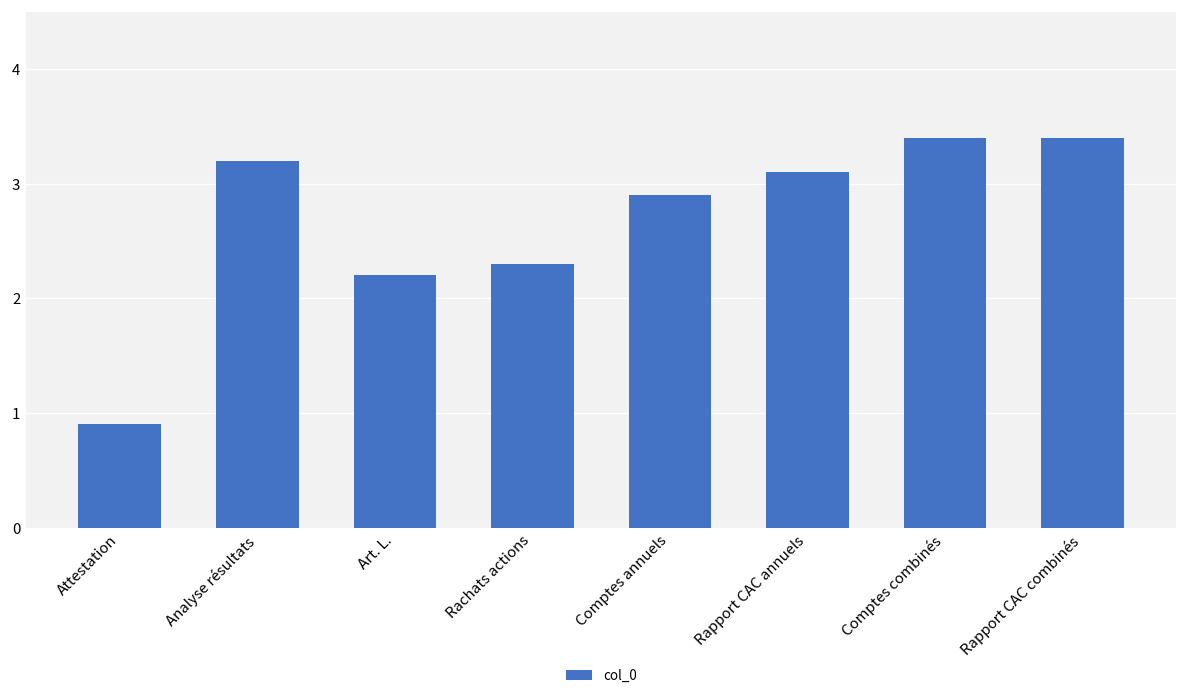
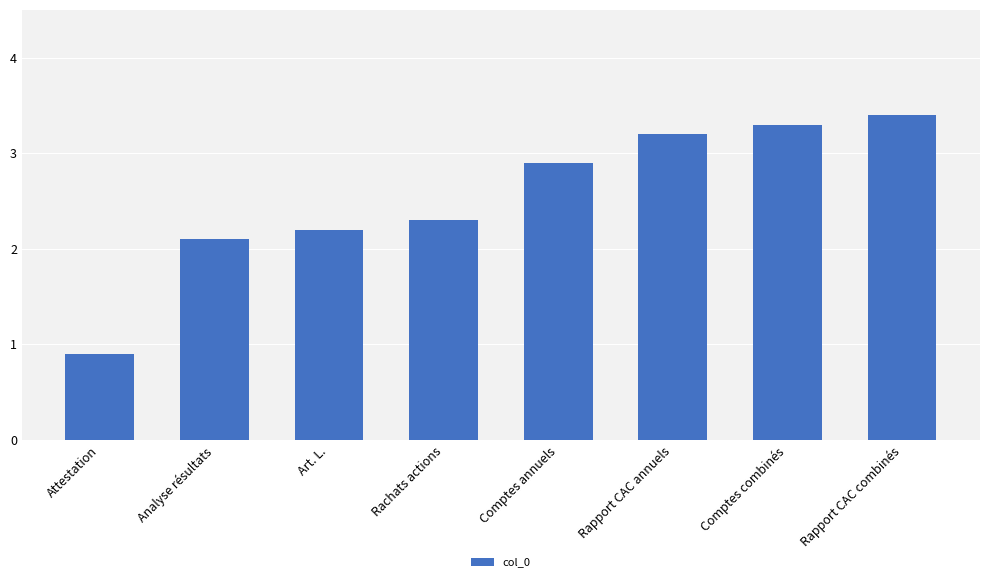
  {
    "Attestation": 0.9,
-   "Analyse résultats": 3.2,
+   "Analyse résultats": 2.1,
    "Art. L.": 2.2,
    "Rachats actions": 2.3,
    "Comptes annuels": 2.9,
-   "Rapport CAC annuels": 3.1,
-   "Comptes combinés": 3.4,
+   "Rapport CAC annuels": 3.2,
+   "Comptes combinés": 3.3,
    "Rapport CAC combinés": 3.4
  }
